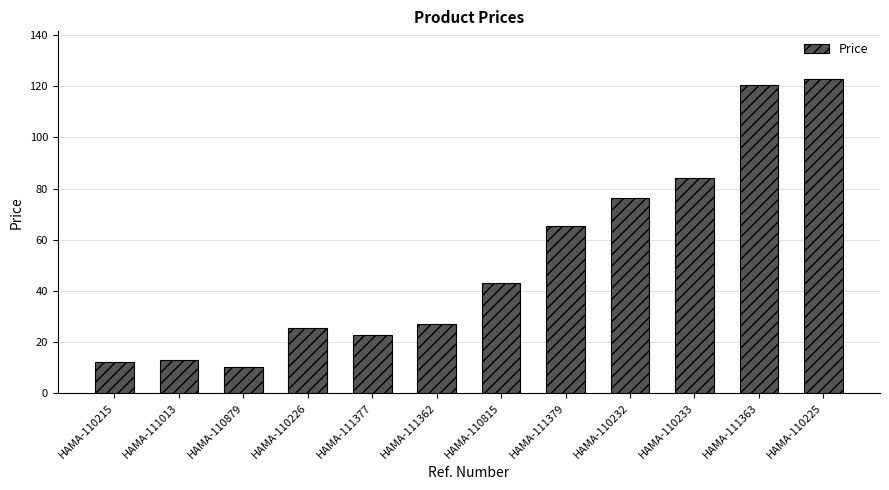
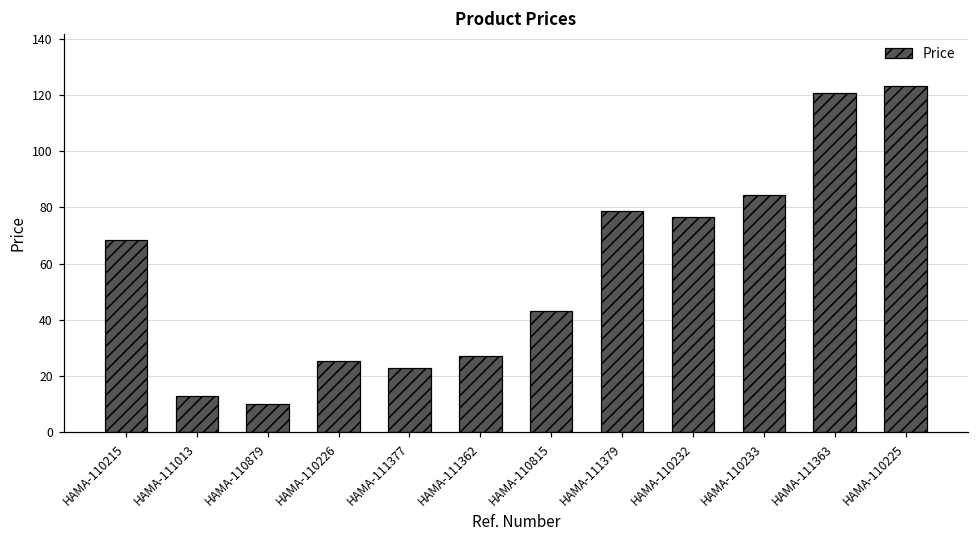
  {
-   "HAMA-110215": 12,
+   "HAMA-110215": 68,
    "HAMA-111013": 13,
    "HAMA-110879": 10,
    "HAMA-110226": 25,
    "HAMA-111377": 23,
    "HAMA-111362": 27,
    "HAMA-110815": 43,
-   "HAMA-111379": 65,
+   "HAMA-111379": 79,
    "HAMA-110232": 76,
    "HAMA-110233": 84,
    "HAMA-111363": 121,
    "HAMA-110225": 123
  }
